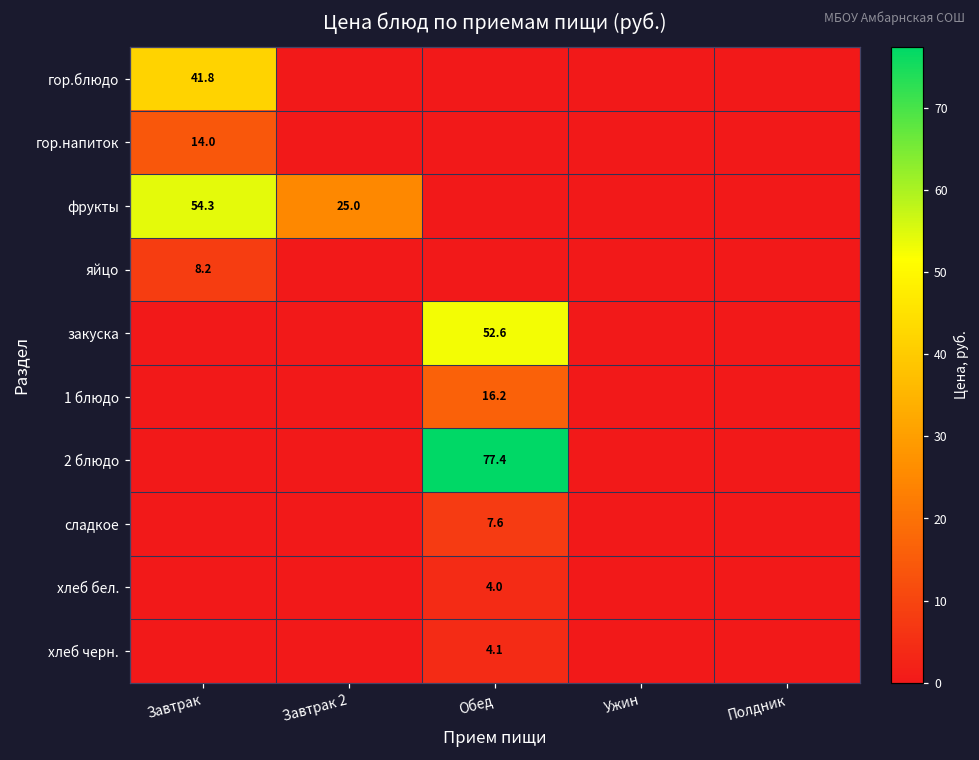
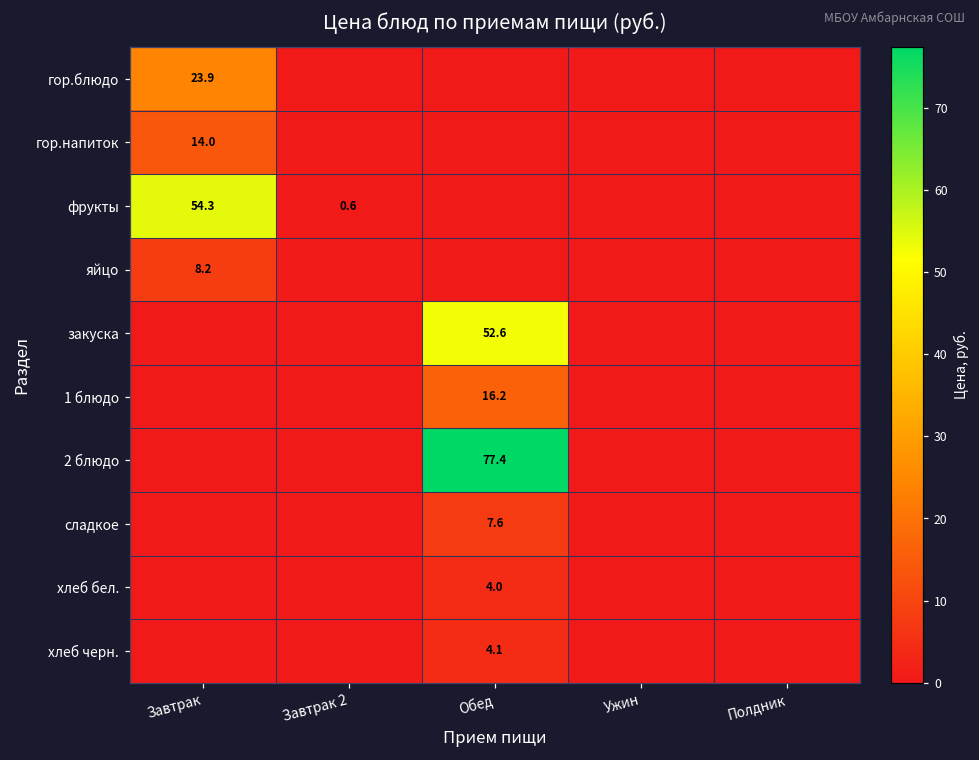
  {
    "гор.блюдо": {
-     "Завтрак": 41.8
+     "Завтрак": 23.9
    },
    "гор.напиток": {
      "Завтрак": 14.0
    },
    "фрукты": {
      "Завтрак": 54.3,
-     "Завтрак 2": 25.0
+     "Завтрак 2": 0.6
    },
    "яйцо": {
      "Завтрак": 8.2
    },
    "закуска": {
      "Обед": 52.6
    },
    "1 блюдо": {
      "Обед": 16.2
    },
    "2 блюдо": {
      "Обед": 77.4
    },
    "сладкое": {
      "Обед": 7.6
    },
    "хлеб бел.": {
      "Обед": 4.0
    },
    "хлеб черн.": {
      "Обед": 4.1
    }
  }
